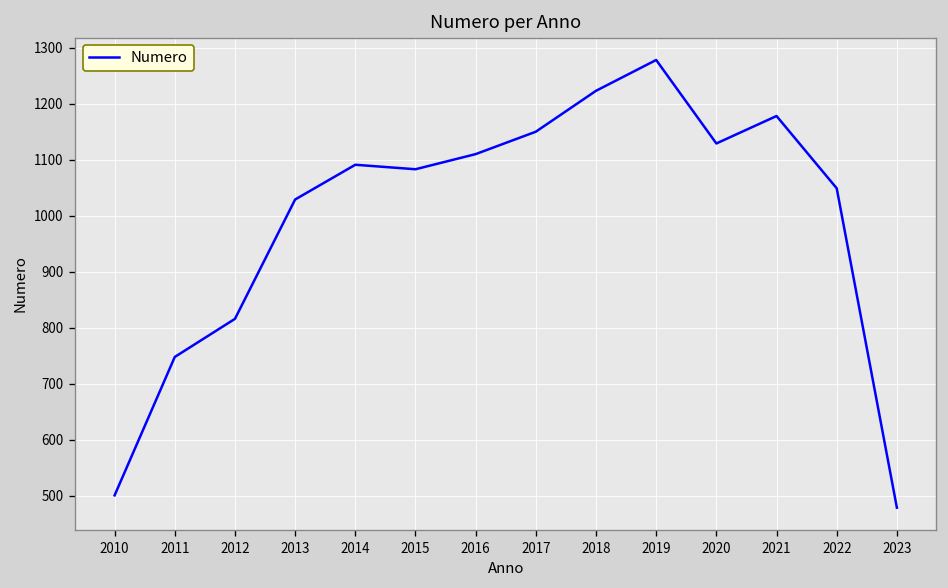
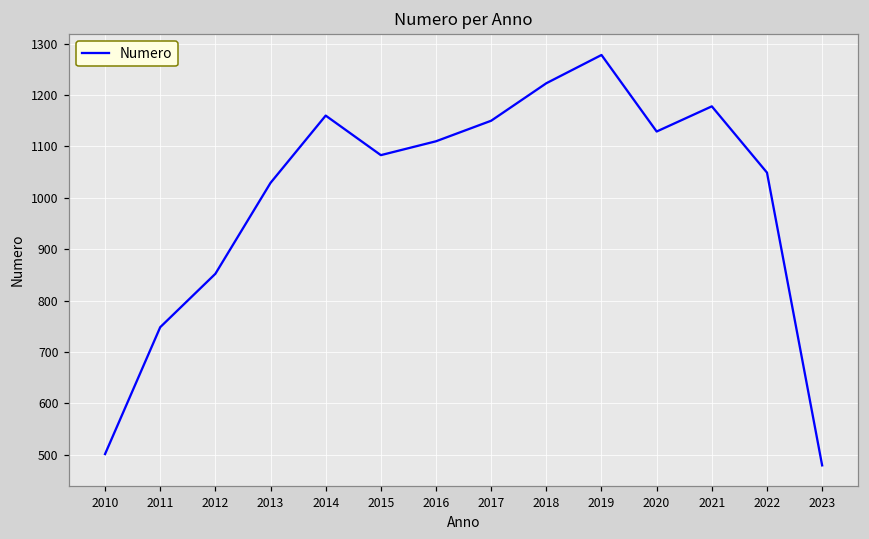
  {
    "2010": 500,
    "2011": 750,
-   "2012": 820,
+   "2012": 850,
    "2013": 1030,
-   "2014": 1090,
+   "2014": 1160,
    "2015": 1080,
    "2016": 1110,
    "2017": 1150,
    "2018": 1220,
    "2019": 1280,
    "2020": 1130,
    "2021": 1180,
    "2022": 1050,
    "2023": 480
  }
